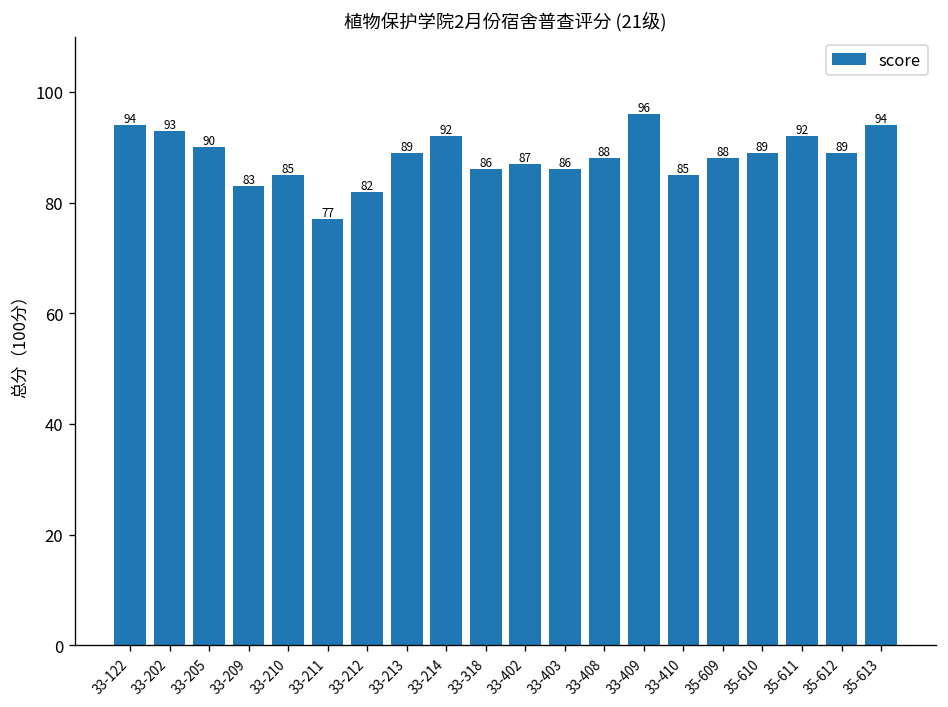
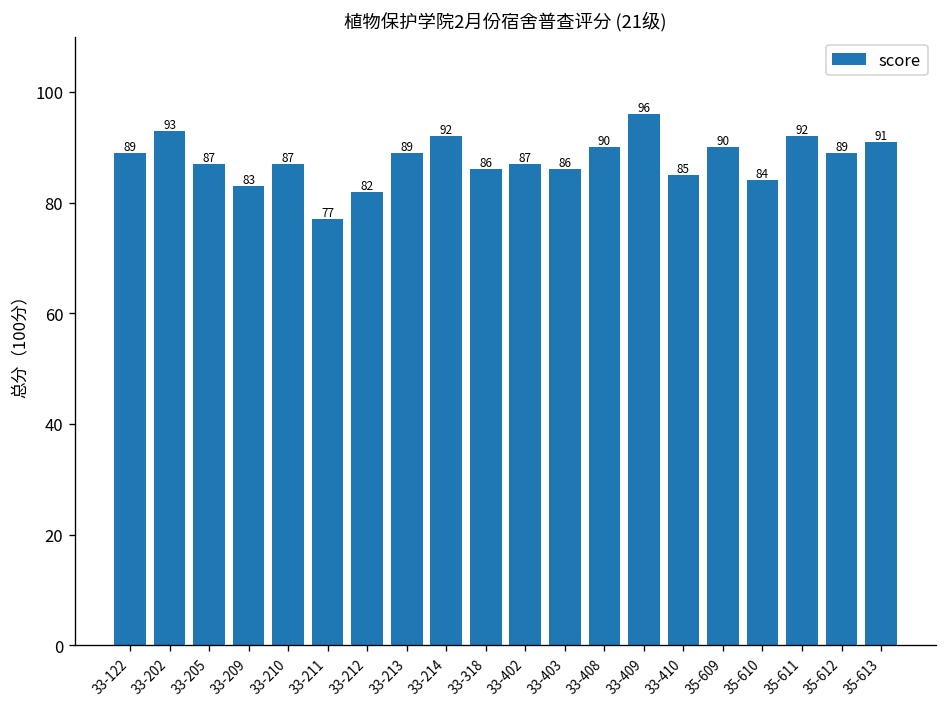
  {
-   "33-122": 94,
+   "33-122": 89,
    "33-202": 93,
-   "33-205": 90,
+   "33-205": 87,
    "33-209": 83,
-   "33-210": 85,
+   "33-210": 87,
    "33-211": 77,
    "33-212": 82,
    "33-213": 89,
    "33-214": 92,
    "33-318": 86,
    "33-402": 87,
    "33-403": 86,
-   "33-408": 88,
+   "33-408": 90,
    "33-409": 96,
    "33-410": 85,
-   "35-609": 88,
-   "35-610": 89,
+   "35-609": 90,
+   "35-610": 84,
    "35-611": 92,
    "35-612": 89,
-   "35-613": 94
+   "35-613": 91
  }
